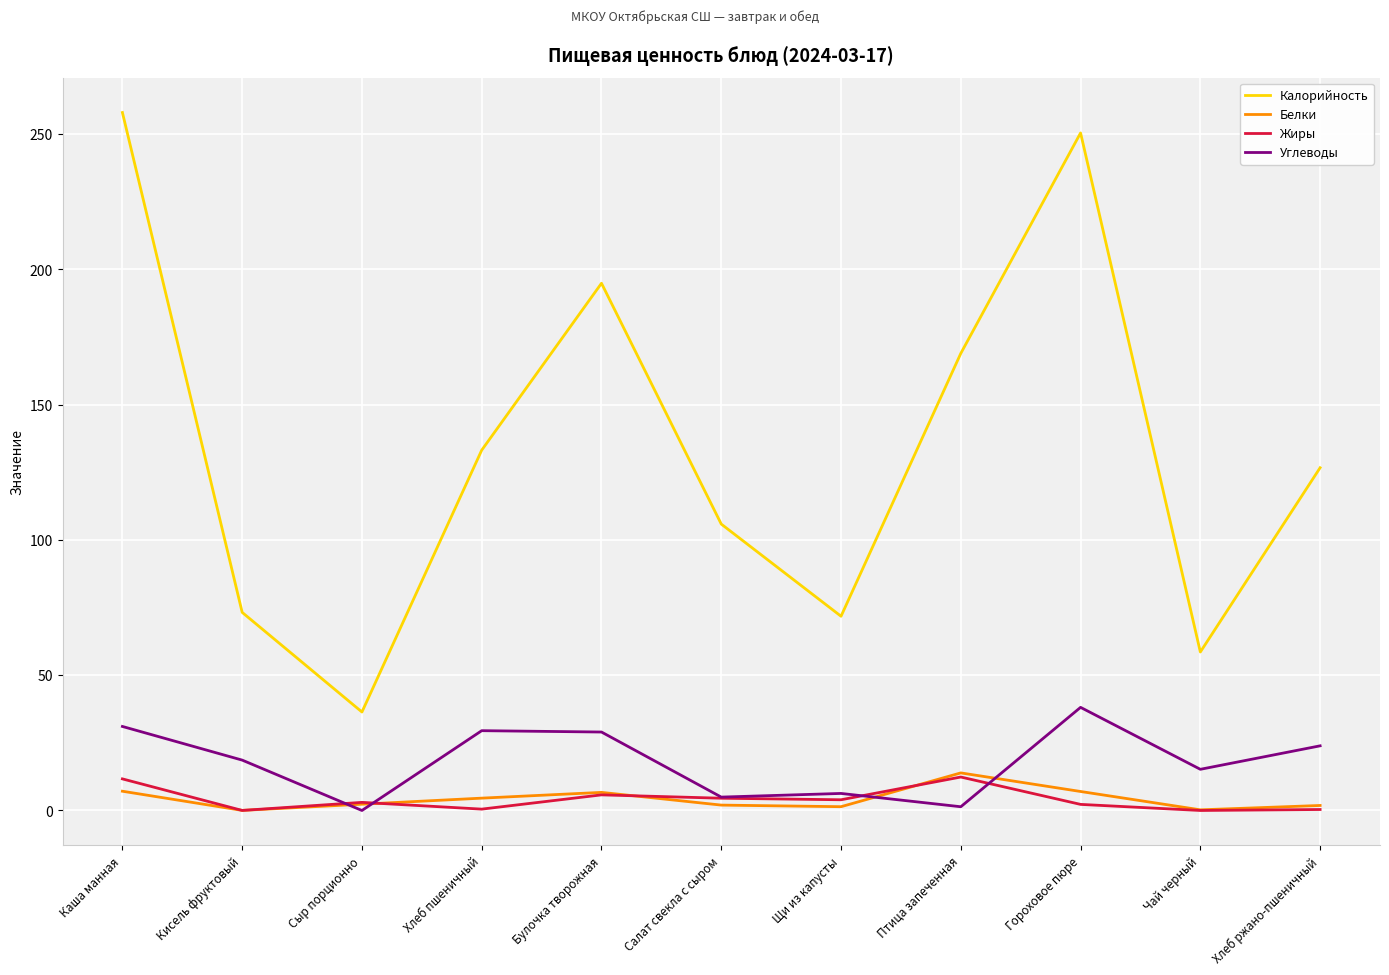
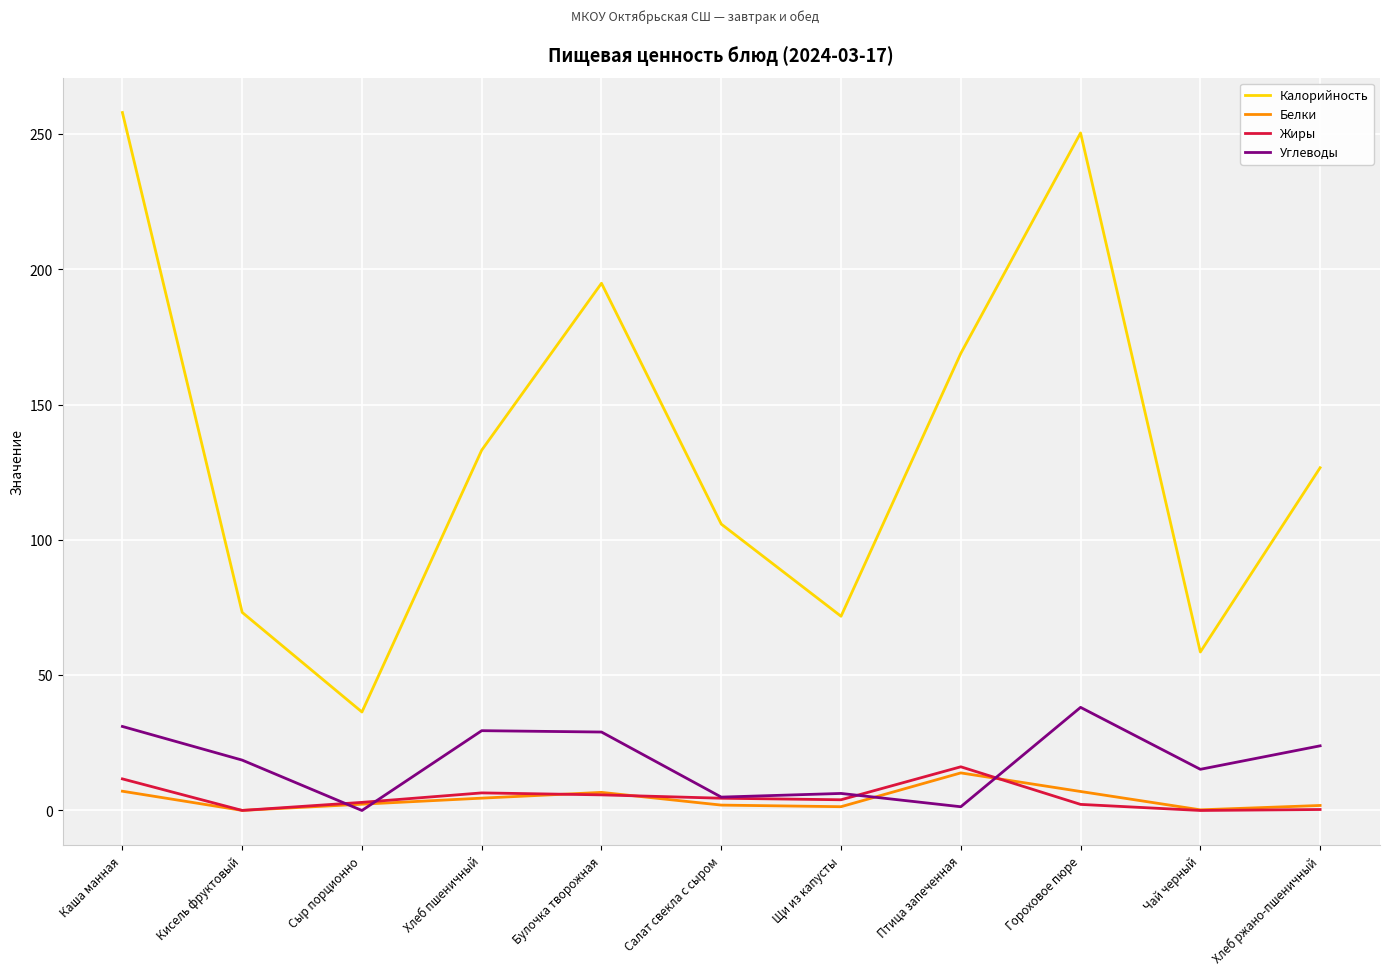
  {
    "Калорийность": {
      "Каша манная": 258,
      "Кисель фруктовый": 73,
      "Сыр порционно": 36,
      "Хлеб пшеничный": 133,
      "Булочка творожная": 195,
      "Салат свекла с сыром": 106,
      "Щи из капусты": 72,
      "Птица запеченная": 169,
      "Гороховое пюре": 250,
      "Чай черный": 59,
      "Хлеб ржано-пшеничный": 127
    },
    "Белки": {
      "Каша манная": 7,
      "Хлеб пшеничный": 5,
      "Салат свекла с сыром": 2,
      "Щи из капусты": 1,
      "Птица запеченная": 14,
      "Гороховое пюре": 7,
      "Хлеб ржано-пшеничный": 2
    },
    "Жиры": {
      "Каша манная": 12,
-     "Хлеб пшеничный": 1,
+     "Хлеб пшеничный": 7,
      "Щи из капусты": 4,
-     "Птица запеченная": 12,
+     "Птица запеченная": 16,
      "Гороховое пюре": 2,
      "Хлеб ржано-пшеничный": 0
    },
    "Углеводы": {
      "Каша манная": 31,
      "Кисель фруктовый": 19,
      "Сыр порционно": 0,
      "Хлеб пшеничный": 30,
      "Булочка творожная": 29,
      "Щи из капусты": 6,
      "Птица запеченная": 1,
      "Гороховое пюре": 38,
      "Чай черный": 15,
      "Хлеб ржано-пшеничный": 24
    }
  }
